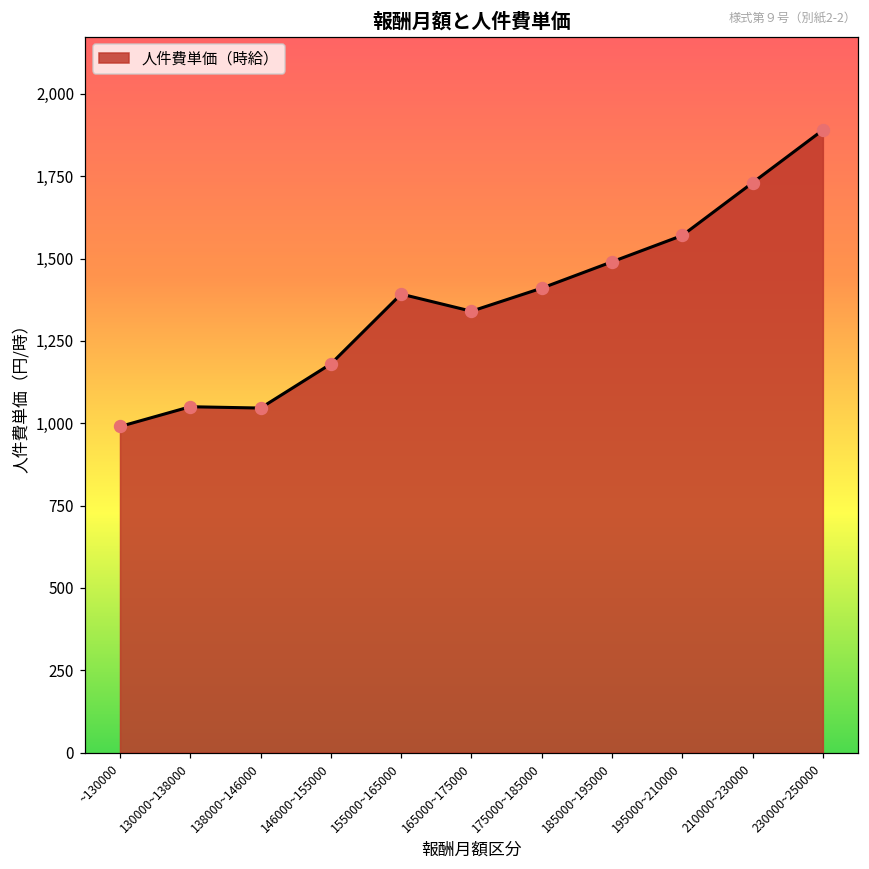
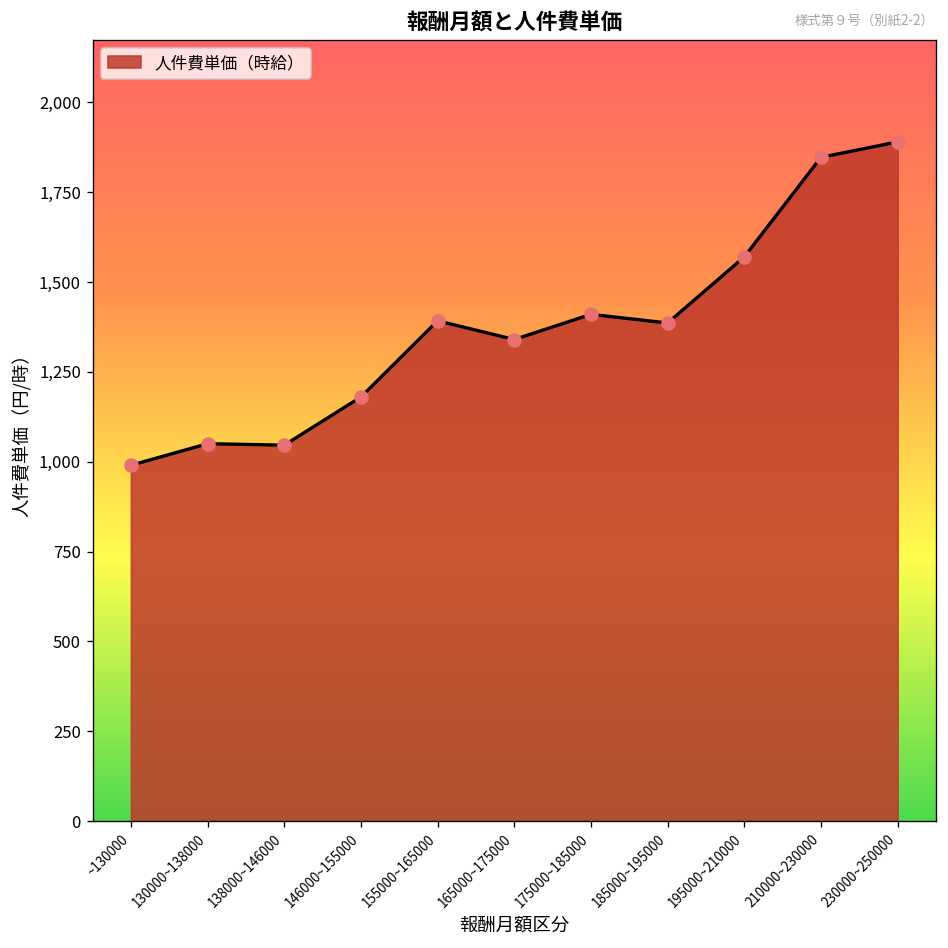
  {
    "~130000": "990",
    "130000~138000": "1,050",
    "138000~146000": "1,050",
    "146000~155000": "1,180",
    "155000~165000": "1,390",
    "165000~175000": "1,340",
    "175000~185000": "1,410",
-   "185000~195000": "1,490",
+   "185000~195000": "1,390",
    "195000~210000": "1,570",
-   "210000~230000": "1,730",
+   "210000~230000": "1,850",
    "230000~250000": "1,890"
  }
